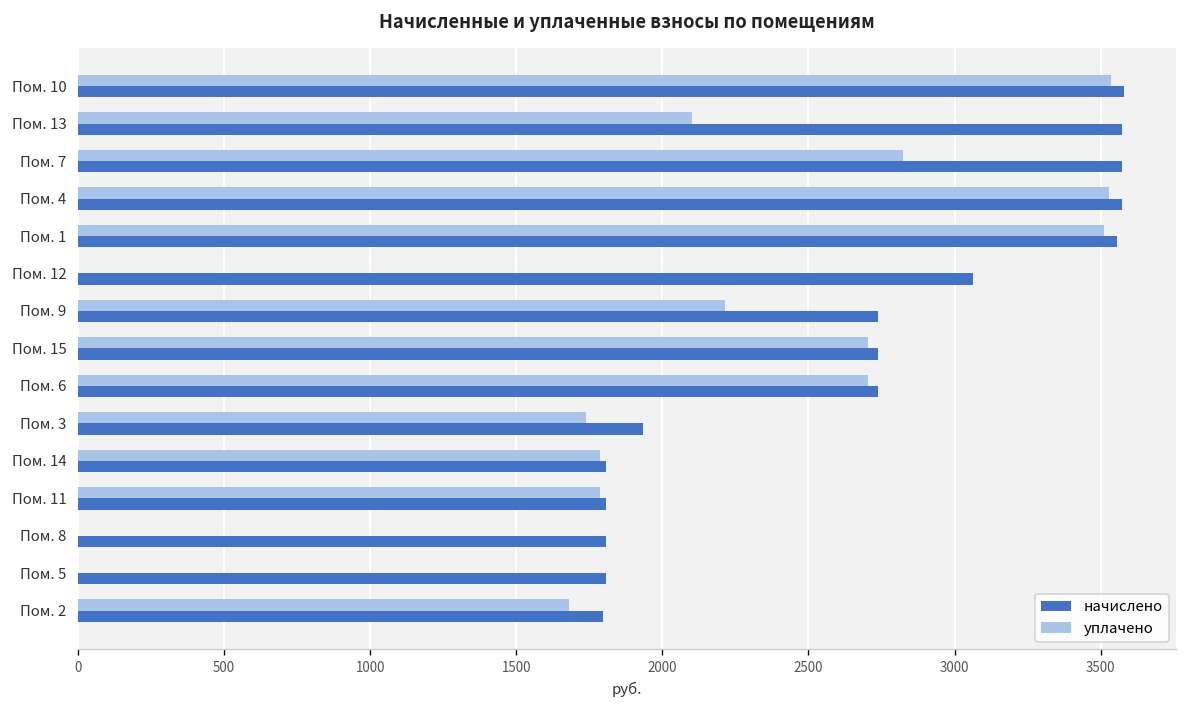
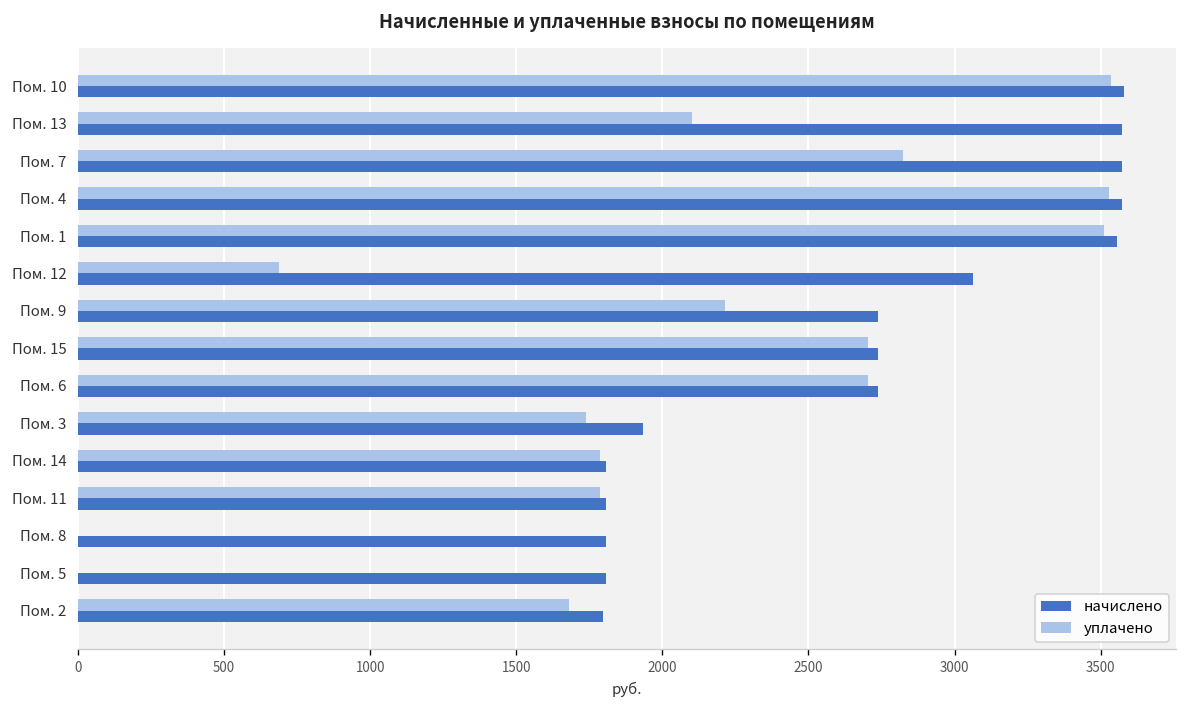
  {
    "начислено": {
      "Пом. 10": 3580,
      "Пом. 13": 3570,
      "Пом. 7": 3570,
      "Пом. 4": 3570,
      "Пом. 1": 3560,
      "Пом. 12": 3060,
      "Пом. 9": 2740,
      "Пом. 15": 2740,
      "Пом. 6": 2740,
      "Пом. 3": 1930,
      "Пом. 14": 1810,
      "Пом. 11": 1810,
      "Пом. 8": 1810,
      "Пом. 5": 1810,
      "Пом. 2": 1800
    },
    "уплачено": {
      "Пом. 10": 3530,
      "Пом. 13": 2100,
      "Пом. 7": 2830,
      "Пом. 4": 3530,
      "Пом. 1": 3510,
-     "Пом. 12": 0,
+     "Пом. 12": 690,
      "Пом. 9": 2220,
      "Пом. 15": 2700,
      "Пом. 6": 2700,
      "Пом. 3": 1740,
      "Пом. 14": 1790,
      "Пом. 11": 1790,
      "Пом. 8": 0,
      "Пом. 5": 0,
      "Пом. 2": 1680
    }
  }
